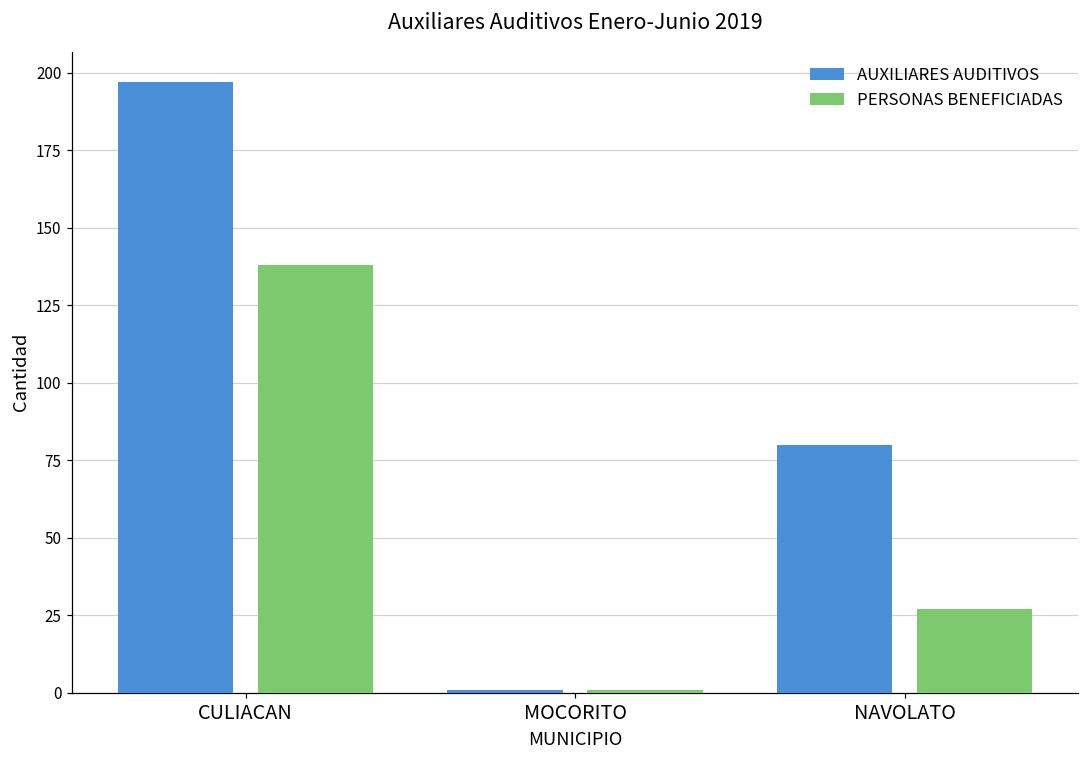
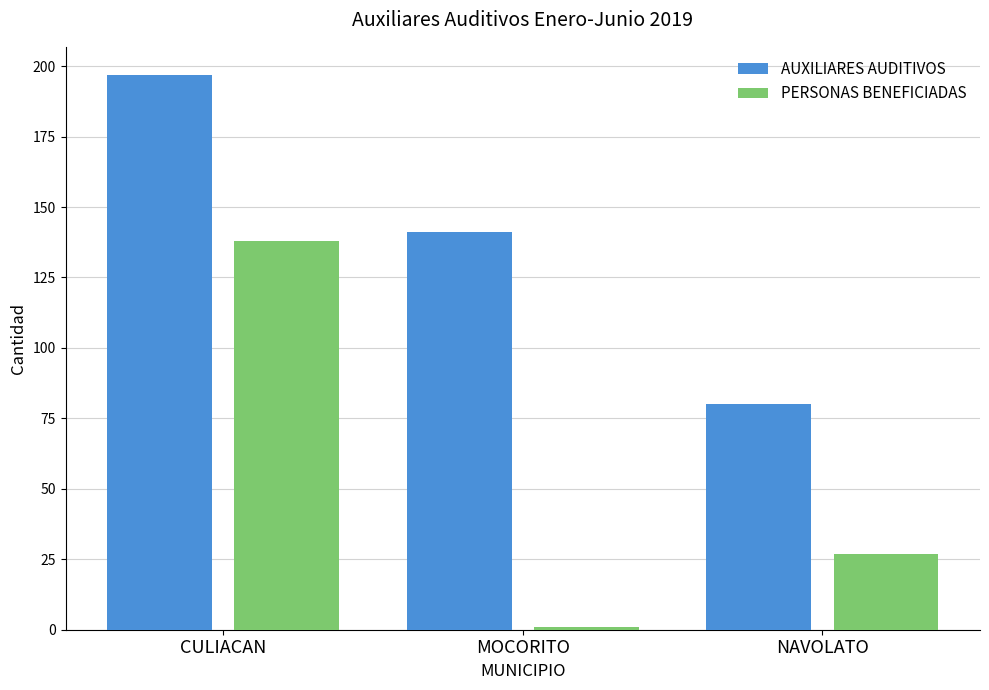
  {
    "AUXILIARES AUDITIVOS": {
      "CULIACAN": 197,
-     "MOCORITO": 1,
+     "MOCORITO": 141,
      "NAVOLATO": 80
    },
    "PERSONAS BENEFICIADAS": {
      "CULIACAN": 138,
      "MOCORITO": 1,
      "NAVOLATO": 27
    }
  }
